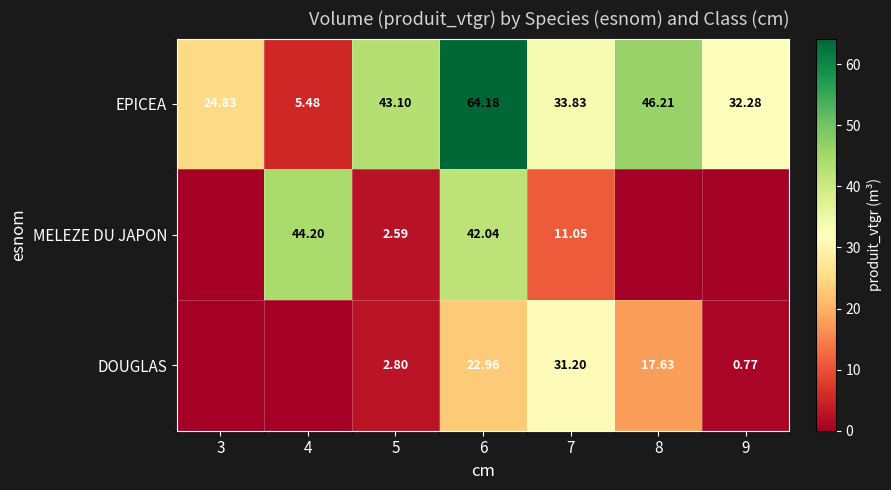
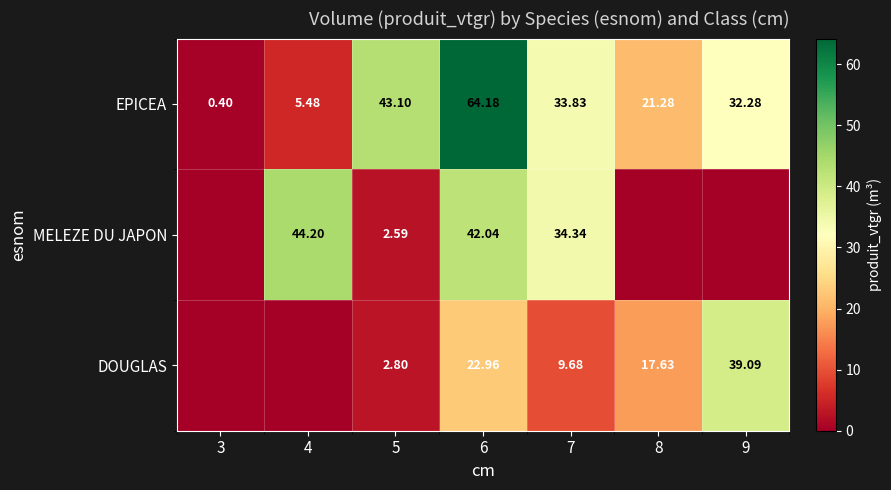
  {
    "EPICEA": {
-     "3": 24.83,
+     "3": 0.40,
      "4": 5.48,
      "5": 43.10,
      "6": 64.18,
      "7": 33.83,
-     "8": 46.21,
+     "8": 21.28,
      "9": 32.28
    },
    "MELEZE DU JAPON": {
      "4": 44.20,
      "5": 2.59,
      "6": 42.04,
-     "7": 11.05
+     "7": 34.34
    },
    "DOUGLAS": {
      "5": 2.80,
      "6": 22.96,
-     "7": 31.20,
+     "7": 9.68,
      "8": 17.63,
-     "9": 0.77
+     "9": 39.09
    }
  }
